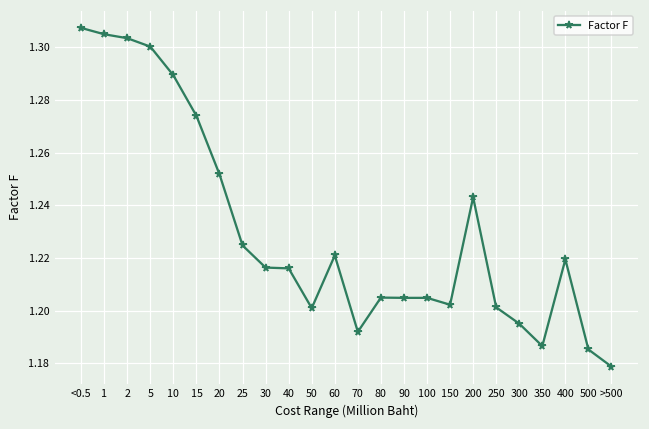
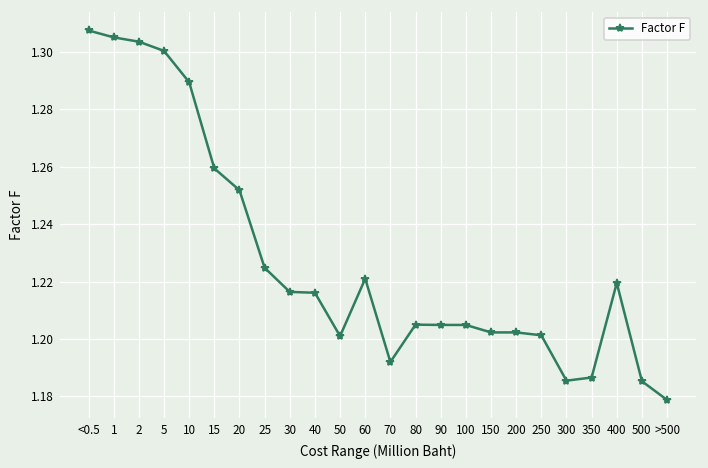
  {
    "<0.5": 1.307,
    "1": 1.305,
    "2": 1.304,
    "5": 1.300,
    "10": 1.289,
-   "15": 1.274,
+   "15": 1.259,
    "20": 1.252,
    "25": 1.225,
    "30": 1.216,
    "40": 1.216,
    "50": 1.201,
    "60": 1.221,
    "70": 1.192,
    "80": 1.205,
    "90": 1.205,
    "100": 1.205,
    "150": 1.202,
-   "200": 1.243,
+   "200": 1.202,
    "250": 1.201,
-   "300": 1.195,
+   "300": 1.186,
    "350": 1.187,
    "400": 1.220,
    "500": 1.185,
    ">500": 1.179
  }
